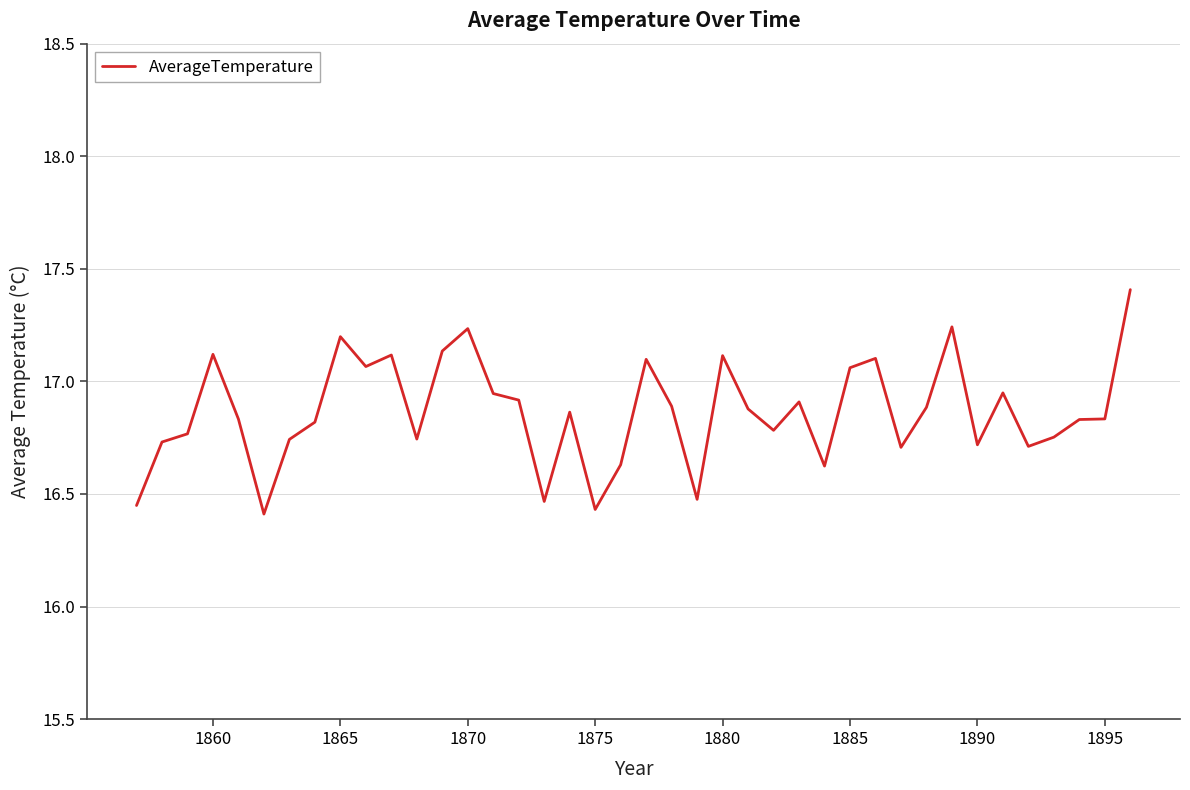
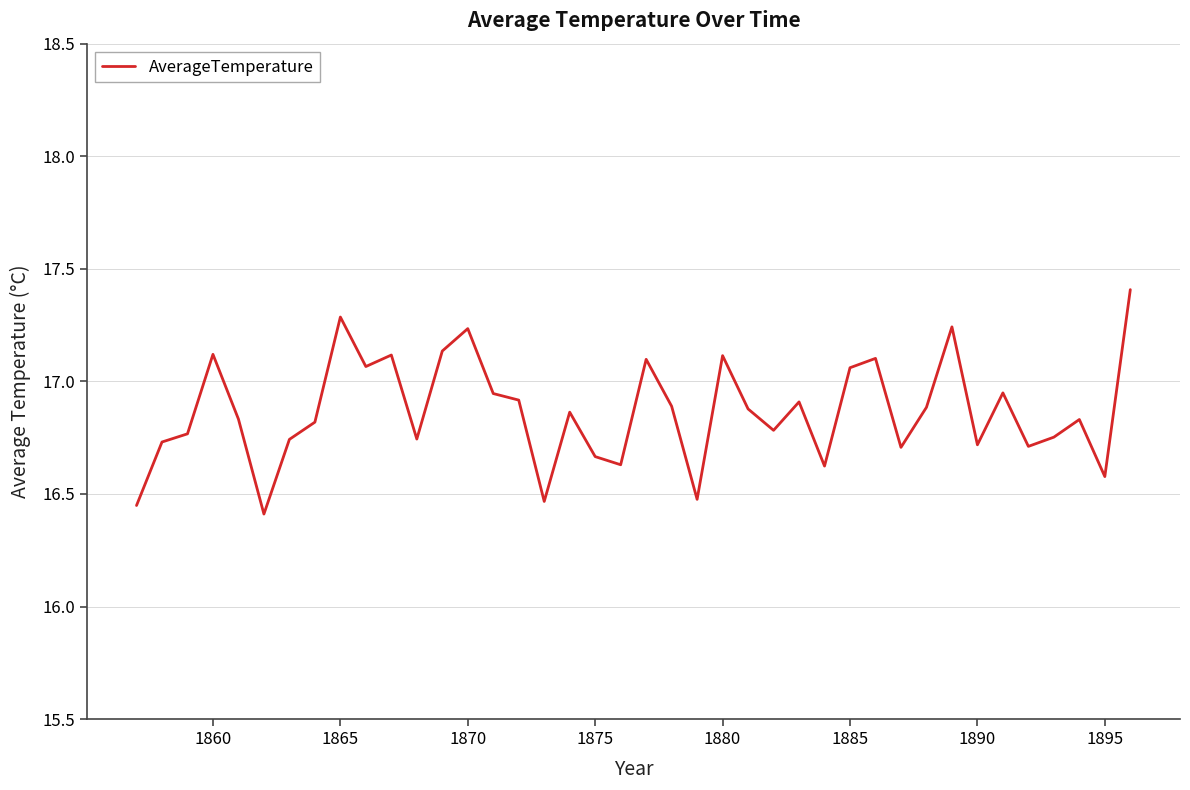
  {
    "1860": 17.12,
-   "1865": 17.20,
+   "1865": 17.29,
    "1870": 17.23,
-   "1875": 16.43,
+   "1875": 16.67,
    "1880": 17.11,
    "1885": 17.06,
    "1890": 16.72,
-   "1895": 16.83
+   "1895": 16.58
  }
